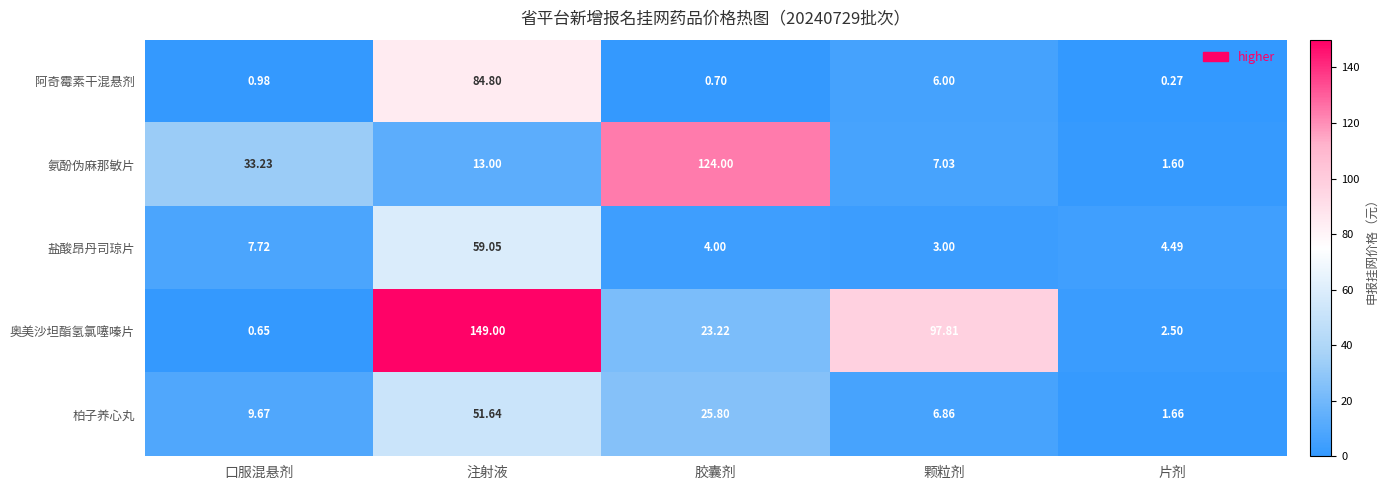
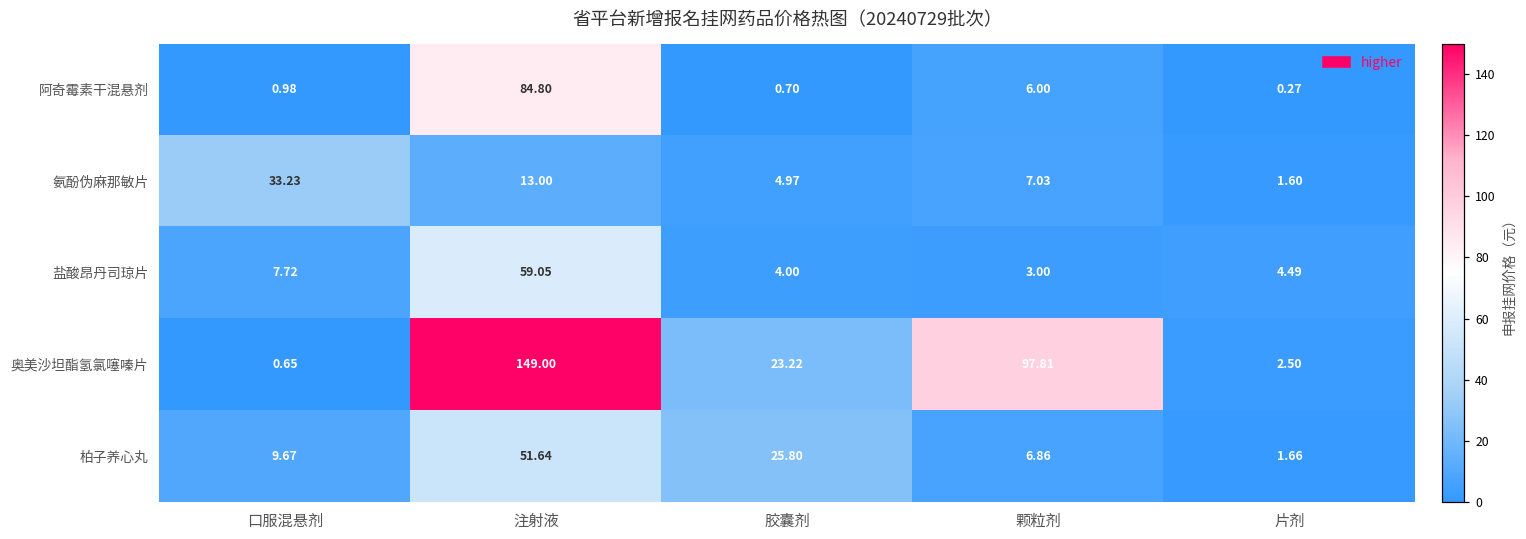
  {
    "阿奇霉素干混悬剂": {
      "口服混悬剂": 0.98,
      "注射液": 84.80,
      "胶囊剂": 0.70,
      "颗粒剂": 6.00,
      "片剂": 0.27
    },
    "氨酚伪麻那敏片": {
      "口服混悬剂": 33.23,
      "注射液": 13.00,
-     "胶囊剂": 124.00,
+     "胶囊剂": 4.97,
      "颗粒剂": 7.03,
      "片剂": 1.60
    },
    "盐酸昂丹司琼片": {
      "口服混悬剂": 7.72,
      "注射液": 59.05,
      "胶囊剂": 4.00,
      "颗粒剂": 3.00,
      "片剂": 4.49
    },
    "奥美沙坦酯氢氯噻嗪片": {
      "口服混悬剂": 0.65,
      "注射液": 149.00,
      "胶囊剂": 23.22,
      "片剂": 2.50
    },
    "柏子养心丸": {
      "口服混悬剂": 9.67,
      "注射液": 51.64,
      "胶囊剂": 25.80,
      "颗粒剂": 6.86,
      "片剂": 1.66
    }
  }
